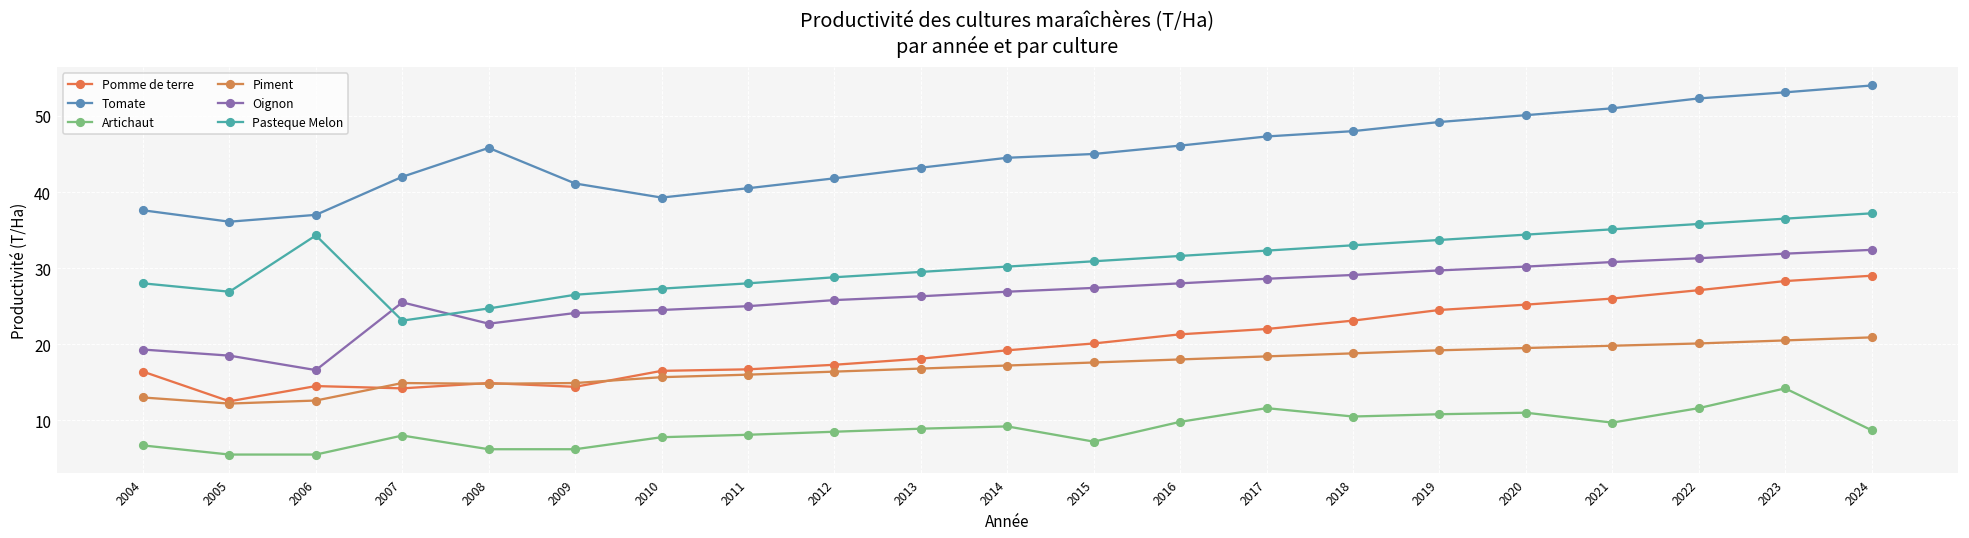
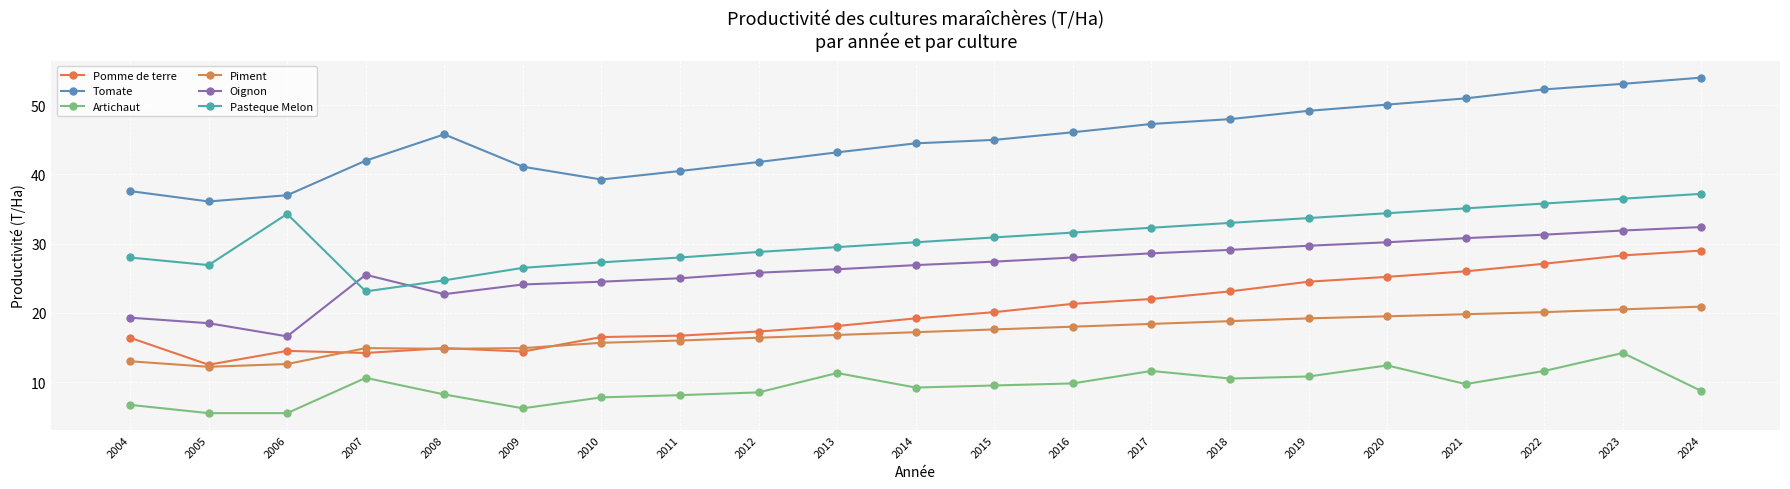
  {
    "Artichaut": {
      "2004": 7,
      "2005": 6,
      "2006": 6,
-     "2007": 8,
-     "2008": 6,
+     "2007": 11,
+     "2008": 8,
      "2009": 6,
      "2010": 8,
      "2011": 8,
      "2012": 9,
-     "2013": 9,
+     "2013": 11,
      "2014": 9,
-     "2015": 7,
+     "2015": 10,
      "2016": 10,
      "2017": 12,
      "2018": 11,
      "2019": 11,
-     "2020": 11,
+     "2020": 12,
      "2021": 10,
      "2022": 12,
      "2023": 14,
      "2024": 9
    }
  }
